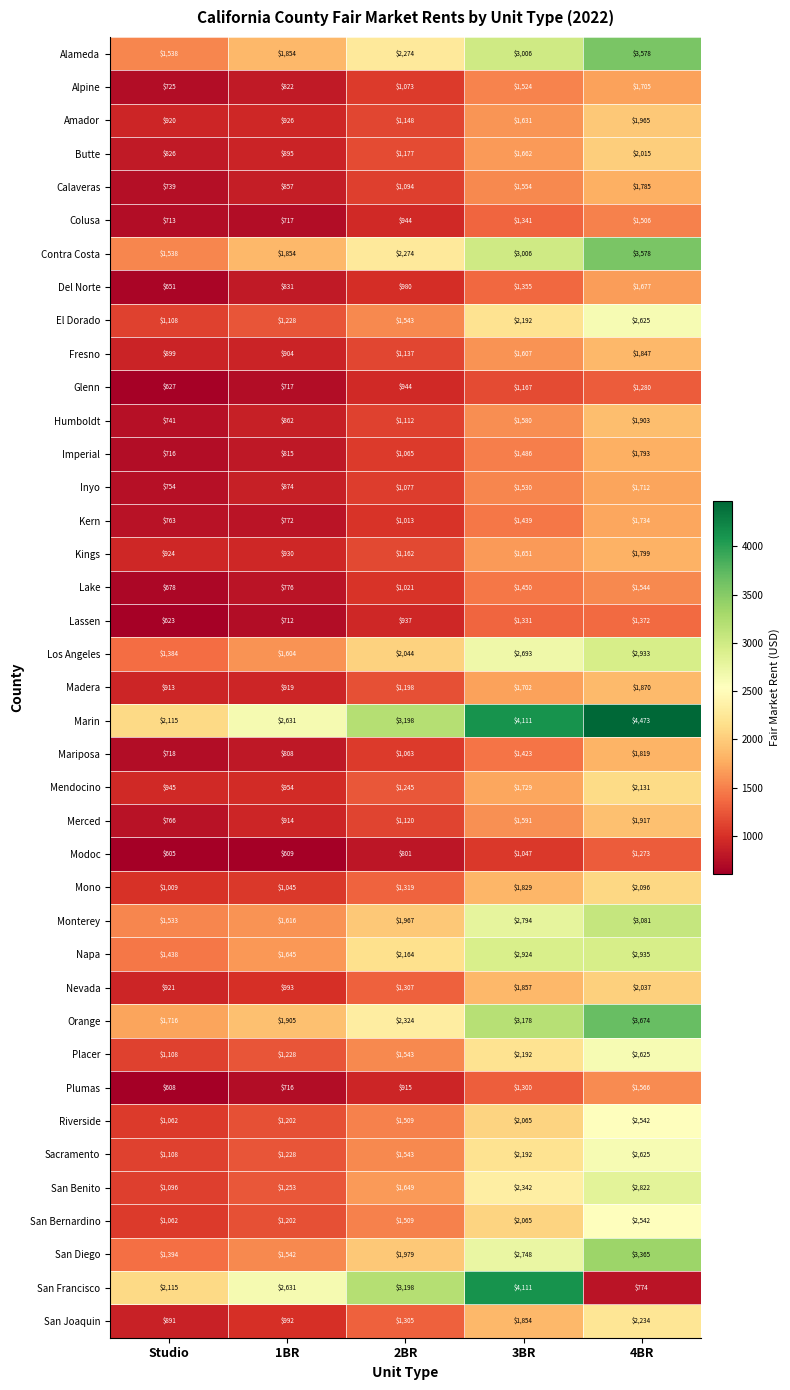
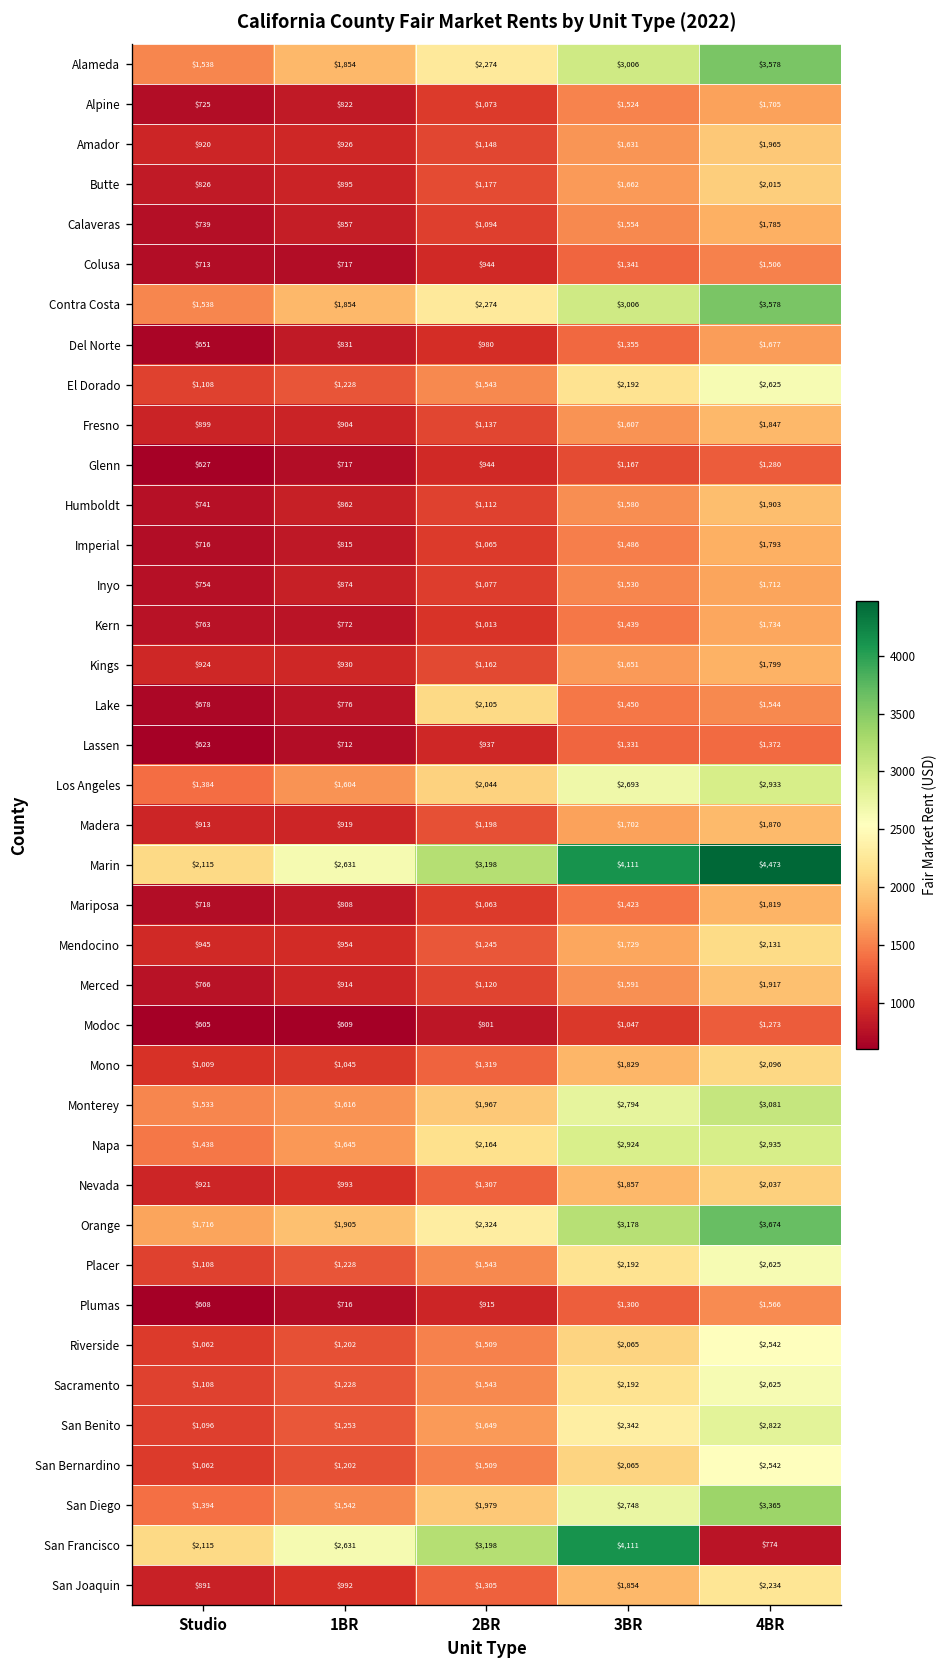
  {
    "Alameda": {
      "Studio": "$1,538",
      "1BR": "$1,854",
      "2BR": "$2,274",
      "3BR": "$3,006",
      "4BR": "$3,578"
    },
    "Alpine": {
      "Studio": "$725",
      "1BR": "$822",
      "2BR": "$1,073",
      "3BR": "$1,524",
      "4BR": "$1,705"
    },
    "Amador": {
      "Studio": "$920",
      "1BR": "$926",
      "2BR": "$1,148",
      "3BR": "$1,631",
      "4BR": "$1,965"
    },
    "Butte": {
      "Studio": "$826",
      "1BR": "$895",
      "2BR": "$1,177",
      "3BR": "$1,662",
      "4BR": "$2,015"
    },
    "Calaveras": {
      "Studio": "$739",
      "1BR": "$857",
      "2BR": "$1,094",
      "3BR": "$1,554",
      "4BR": "$1,785"
    },
    "Colusa": {
      "Studio": "$713",
      "1BR": "$717",
      "2BR": "$944",
      "3BR": "$1,341",
      "4BR": "$1,506"
    },
    "Contra Costa": {
      "Studio": "$1,538",
      "1BR": "$1,854",
      "2BR": "$2,274",
      "3BR": "$3,006",
      "4BR": "$3,578"
    },
    "Del Norte": {
      "Studio": "$651",
      "1BR": "$831",
      "2BR": "$980",
      "3BR": "$1,355",
      "4BR": "$1,677"
    },
    "El Dorado": {
      "Studio": "$1,108",
      "1BR": "$1,228",
      "2BR": "$1,543",
      "3BR": "$2,192",
      "4BR": "$2,625"
    },
    "Fresno": {
      "Studio": "$899",
      "1BR": "$904",
      "2BR": "$1,137",
      "3BR": "$1,607",
      "4BR": "$1,847"
    },
    "Glenn": {
      "Studio": "$627",
      "1BR": "$717",
      "2BR": "$944",
      "3BR": "$1,167",
      "4BR": "$1,280"
    },
    "Humboldt": {
      "Studio": "$741",
      "1BR": "$862",
      "2BR": "$1,112",
      "3BR": "$1,580",
      "4BR": "$1,903"
    },
    "Imperial": {
      "Studio": "$716",
      "1BR": "$815",
      "2BR": "$1,065",
      "3BR": "$1,486",
      "4BR": "$1,793"
    },
    "Inyo": {
      "Studio": "$754",
      "1BR": "$874",
      "2BR": "$1,077",
      "3BR": "$1,530",
      "4BR": "$1,712"
    },
    "Kern": {
      "Studio": "$763",
      "1BR": "$772",
      "2BR": "$1,013",
      "3BR": "$1,439",
      "4BR": "$1,734"
    },
    "Kings": {
      "Studio": "$924",
      "1BR": "$930",
      "2BR": "$1,162",
      "3BR": "$1,651",
      "4BR": "$1,799"
    },
    "Lake": {
      "Studio": "$678",
      "1BR": "$776",
-     "2BR": "$1,021",
+     "2BR": "$2,105",
      "3BR": "$1,450",
      "4BR": "$1,544"
    },
    "Lassen": {
      "Studio": "$623",
      "1BR": "$712",
      "2BR": "$937",
      "3BR": "$1,331",
      "4BR": "$1,372"
    },
    "Los Angeles": {
      "Studio": "$1,384",
      "1BR": "$1,604",
      "2BR": "$2,044",
      "3BR": "$2,693",
      "4BR": "$2,933"
    },
    "Madera": {
      "Studio": "$913",
      "1BR": "$919",
      "2BR": "$1,198",
      "3BR": "$1,702",
      "4BR": "$1,870"
    },
    "Marin": {
      "Studio": "$2,115",
      "1BR": "$2,631",
      "2BR": "$3,198",
      "3BR": "$4,111",
      "4BR": "$4,473"
    },
    "Mariposa": {
      "Studio": "$718",
      "1BR": "$808",
      "2BR": "$1,063",
      "3BR": "$1,423",
      "4BR": "$1,819"
    },
    "Mendocino": {
      "Studio": "$945",
      "1BR": "$954",
      "2BR": "$1,245",
      "3BR": "$1,729",
      "4BR": "$2,131"
    },
    "Merced": {
      "Studio": "$766",
      "1BR": "$914",
      "2BR": "$1,120",
      "3BR": "$1,591",
      "4BR": "$1,917"
    },
    "Modoc": {
      "Studio": "$605",
      "1BR": "$609",
      "2BR": "$801",
      "3BR": "$1,047",
      "4BR": "$1,273"
    },
    "Mono": {
      "Studio": "$1,009",
      "1BR": "$1,045",
      "2BR": "$1,319",
      "3BR": "$1,829",
      "4BR": "$2,096"
    },
    "Monterey": {
      "Studio": "$1,533",
      "1BR": "$1,616",
      "2BR": "$1,967",
      "3BR": "$2,794",
      "4BR": "$3,081"
    },
    "Napa": {
      "Studio": "$1,438",
      "1BR": "$1,645",
      "2BR": "$2,164",
      "3BR": "$2,924",
      "4BR": "$2,935"
    },
    "Nevada": {
      "Studio": "$921",
      "1BR": "$993",
      "2BR": "$1,307",
      "3BR": "$1,857",
      "4BR": "$2,037"
    },
    "Orange": {
      "Studio": "$1,716",
      "1BR": "$1,905",
      "2BR": "$2,324",
      "3BR": "$3,178",
      "4BR": "$3,674"
    },
    "Placer": {
      "Studio": "$1,108",
      "1BR": "$1,228",
      "2BR": "$1,543",
      "3BR": "$2,192",
      "4BR": "$2,625"
    },
    "Plumas": {
      "Studio": "$608",
      "1BR": "$716",
      "2BR": "$915",
      "3BR": "$1,300",
      "4BR": "$1,566"
    },
    "Riverside": {
      "Studio": "$1,062",
      "1BR": "$1,202",
      "2BR": "$1,509",
      "3BR": "$2,065",
      "4BR": "$2,542"
    },
    "Sacramento": {
      "Studio": "$1,108",
      "1BR": "$1,228",
      "2BR": "$1,543",
      "3BR": "$2,192",
      "4BR": "$2,625"
    },
    "San Benito": {
      "Studio": "$1,096",
      "1BR": "$1,253",
      "2BR": "$1,649",
      "3BR": "$2,342",
      "4BR": "$2,822"
    },
    "San Bernardino": {
      "Studio": "$1,062",
      "1BR": "$1,202",
      "2BR": "$1,509",
      "3BR": "$2,065",
      "4BR": "$2,542"
    },
    "San Diego": {
      "Studio": "$1,394",
      "1BR": "$1,542",
      "2BR": "$1,979",
      "3BR": "$2,748",
      "4BR": "$3,365"
    },
    "San Francisco": {
      "Studio": "$2,115",
      "1BR": "$2,631",
      "2BR": "$3,198",
      "3BR": "$4,111",
      "4BR": "$774"
    },
    "San Joaquin": {
      "Studio": "$891",
      "1BR": "$992",
      "2BR": "$1,305",
      "3BR": "$1,854",
      "4BR": "$2,234"
    }
  }
